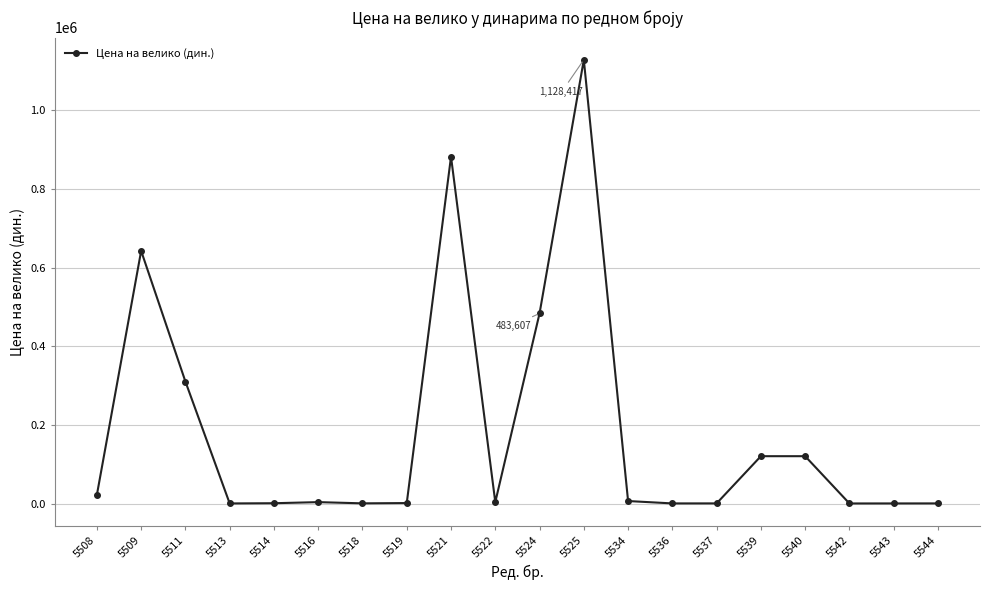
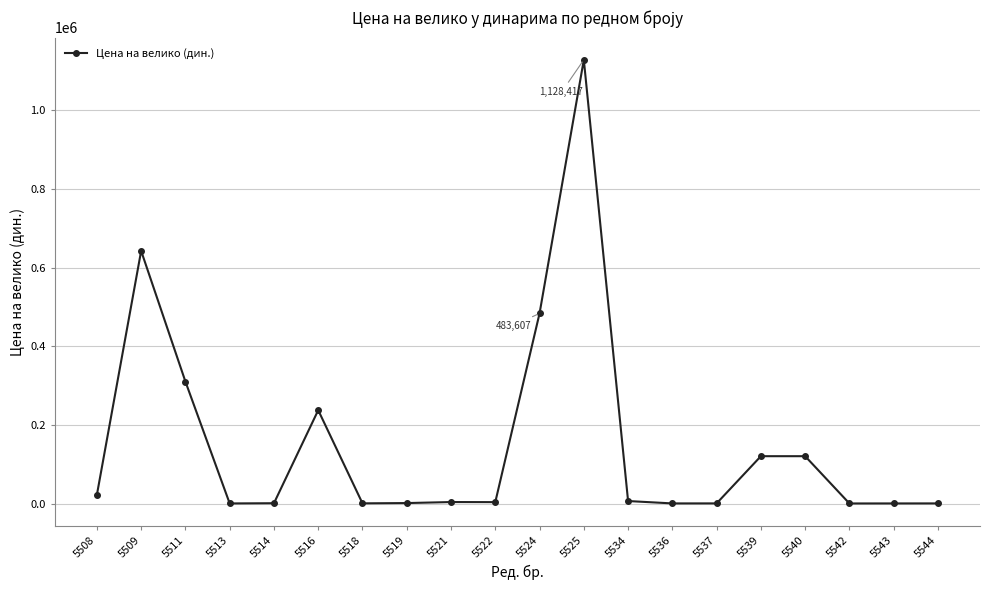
  {
    "5508": 20000,
    "5509": 640000,
    "5511": 310000,
    "5513": 0,
    "5514": 0,
-   "5516": 0,
+   "5516": 240000,
    "5518": 0,
    "5519": 0,
-   "5521": 880000,
+   "5521": 0,
    "5522": 0,
    "5534": 10000,
    "5536": 0,
    "5537": 0,
    "5539": 120000,
    "5540": 120000,
    "5542": 0,
    "5543": 0,
    "5544": 0
  }
